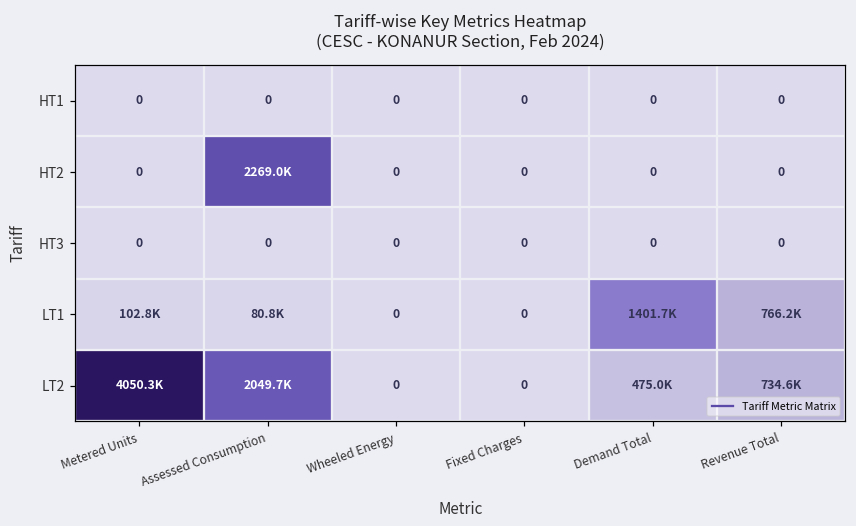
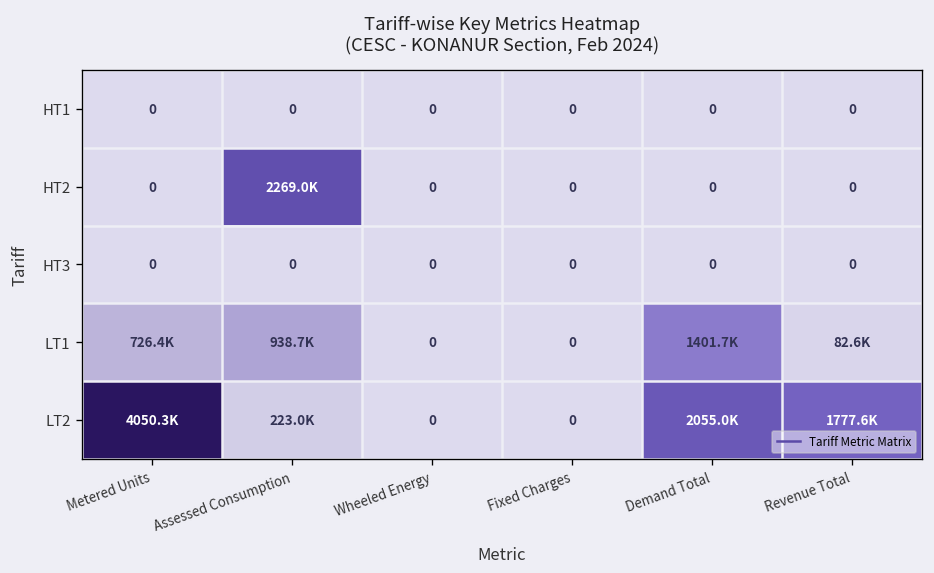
  {
    "HT1": {
      "Metered Units": "0",
      "Assessed Consumption": "0",
      "Wheeled Energy": "0",
      "Fixed Charges": "0",
      "Demand Total": "0",
      "Revenue Total": "0"
    },
    "HT2": {
      "Metered Units": "0",
      "Assessed Consumption": "2269.0K",
      "Wheeled Energy": "0",
      "Fixed Charges": "0",
      "Demand Total": "0",
      "Revenue Total": "0"
    },
    "HT3": {
      "Metered Units": "0",
      "Assessed Consumption": "0",
      "Wheeled Energy": "0",
      "Fixed Charges": "0",
      "Demand Total": "0",
      "Revenue Total": "0"
    },
    "LT1": {
-     "Metered Units": "102.8K",
-     "Assessed Consumption": "80.8K",
+     "Metered Units": "726.4K",
+     "Assessed Consumption": "938.7K",
      "Wheeled Energy": "0",
      "Fixed Charges": "0",
      "Demand Total": "1401.7K",
-     "Revenue Total": "766.2K"
+     "Revenue Total": "82.6K"
    },
    "LT2": {
      "Metered Units": "4050.3K",
-     "Assessed Consumption": "2049.7K",
+     "Assessed Consumption": "223.0K",
      "Wheeled Energy": "0",
      "Fixed Charges": "0",
-     "Demand Total": "475.0K",
-     "Revenue Total": "734.6K"
+     "Demand Total": "2055.0K",
+     "Revenue Total": "1777.6K"
    }
  }
